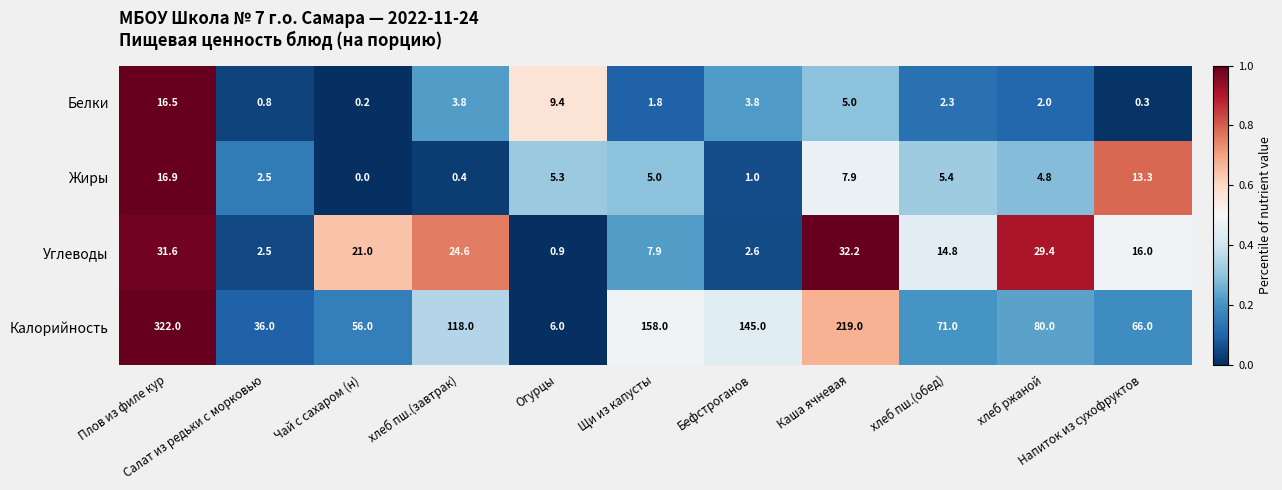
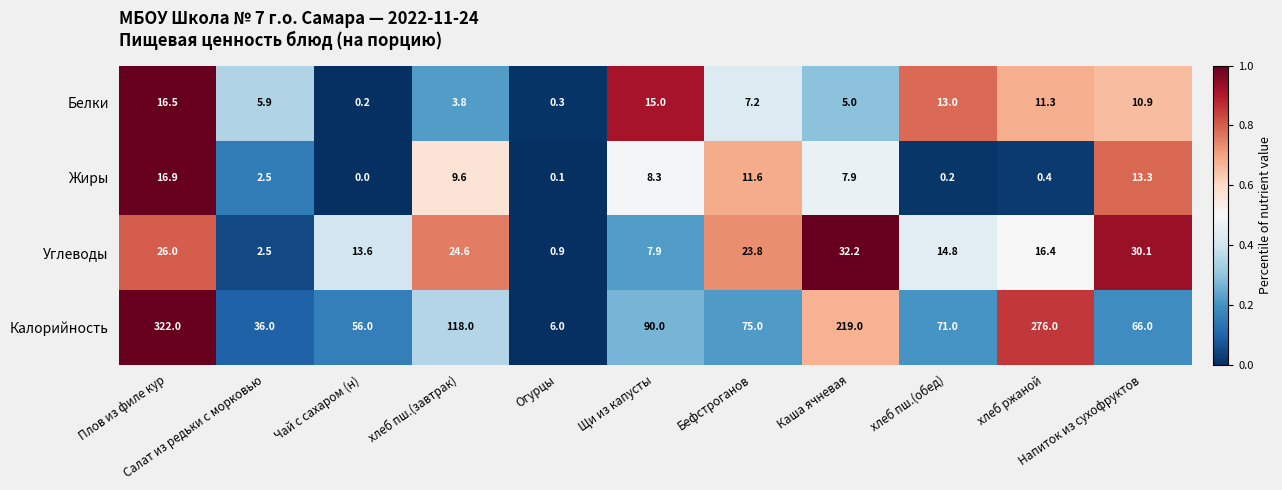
  {
    "Белки": {
      "Плов из филе кур": 16.5,
-     "Салат из редьки с морковью": 0.8,
+     "Салат из редьки с морковью": 5.9,
      "Чай с сахаром (н)": 0.2,
      "хлеб пш.(завтрак)": 3.8,
-     "Огурцы": 9.4,
-     "Щи из капусты": 1.8,
-     "Бефстроганов": 3.8,
+     "Огурцы": 0.3,
+     "Щи из капусты": 15.0,
+     "Бефстроганов": 7.2,
      "Каша ячневая": 5.0,
-     "хлеб пш.(обед)": 2.3,
-     "хлеб ржаной": 2.0,
-     "Напиток из сухофруктов": 0.3
+     "хлеб пш.(обед)": 13.0,
+     "хлеб ржаной": 11.3,
+     "Напиток из сухофруктов": 10.9
    },
    "Жиры": {
      "Плов из филе кур": 16.9,
      "Салат из редьки с морковью": 2.5,
      "Чай с сахаром (н)": 0.0,
-     "хлеб пш.(завтрак)": 0.4,
-     "Огурцы": 5.3,
-     "Щи из капусты": 5.0,
-     "Бефстроганов": 1.0,
+     "хлеб пш.(завтрак)": 9.6,
+     "Огурцы": 0.1,
+     "Щи из капусты": 8.3,
+     "Бефстроганов": 11.6,
      "Каша ячневая": 7.9,
-     "хлеб пш.(обед)": 5.4,
-     "хлеб ржаной": 4.8,
+     "хлеб пш.(обед)": 0.2,
+     "хлеб ржаной": 0.4,
      "Напиток из сухофруктов": 13.3
    },
    "Углеводы": {
-     "Плов из филе кур": 31.6,
+     "Плов из филе кур": 26.0,
      "Салат из редьки с морковью": 2.5,
-     "Чай с сахаром (н)": 21.0,
+     "Чай с сахаром (н)": 13.6,
      "хлеб пш.(завтрак)": 24.6,
      "Огурцы": 0.9,
      "Щи из капусты": 7.9,
-     "Бефстроганов": 2.6,
+     "Бефстроганов": 23.8,
      "Каша ячневая": 32.2,
      "хлеб пш.(обед)": 14.8,
-     "хлеб ржаной": 29.4,
-     "Напиток из сухофруктов": 16.0
+     "хлеб ржаной": 16.4,
+     "Напиток из сухофруктов": 30.1
    },
    "Калорийность": {
      "Плов из филе кур": 322.0,
      "Салат из редьки с морковью": 36.0,
      "Чай с сахаром (н)": 56.0,
      "хлеб пш.(завтрак)": 118.0,
      "Огурцы": 6.0,
-     "Щи из капусты": 158.0,
-     "Бефстроганов": 145.0,
+     "Щи из капусты": 90.0,
+     "Бефстроганов": 75.0,
      "Каша ячневая": 219.0,
      "хлеб пш.(обед)": 71.0,
-     "хлеб ржаной": 80.0,
+     "хлеб ржаной": 276.0,
      "Напиток из сухофруктов": 66.0
    }
  }
